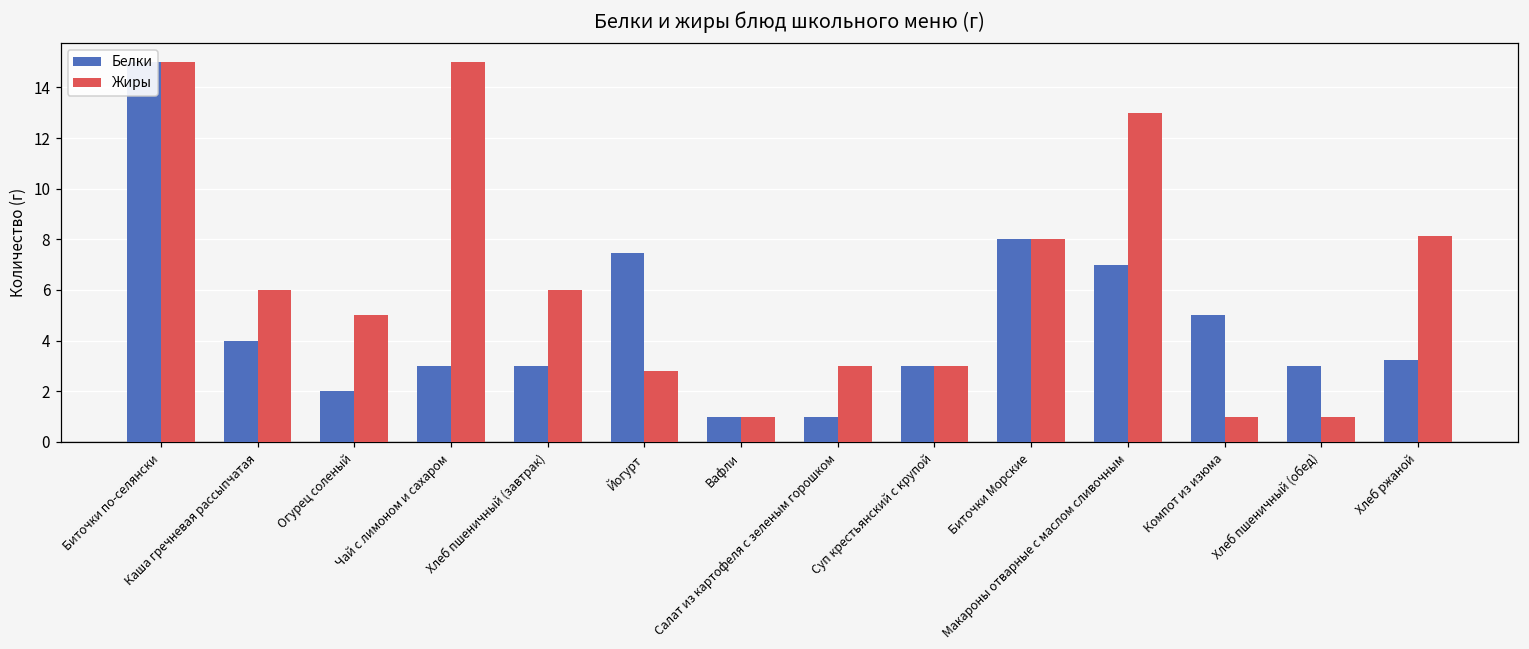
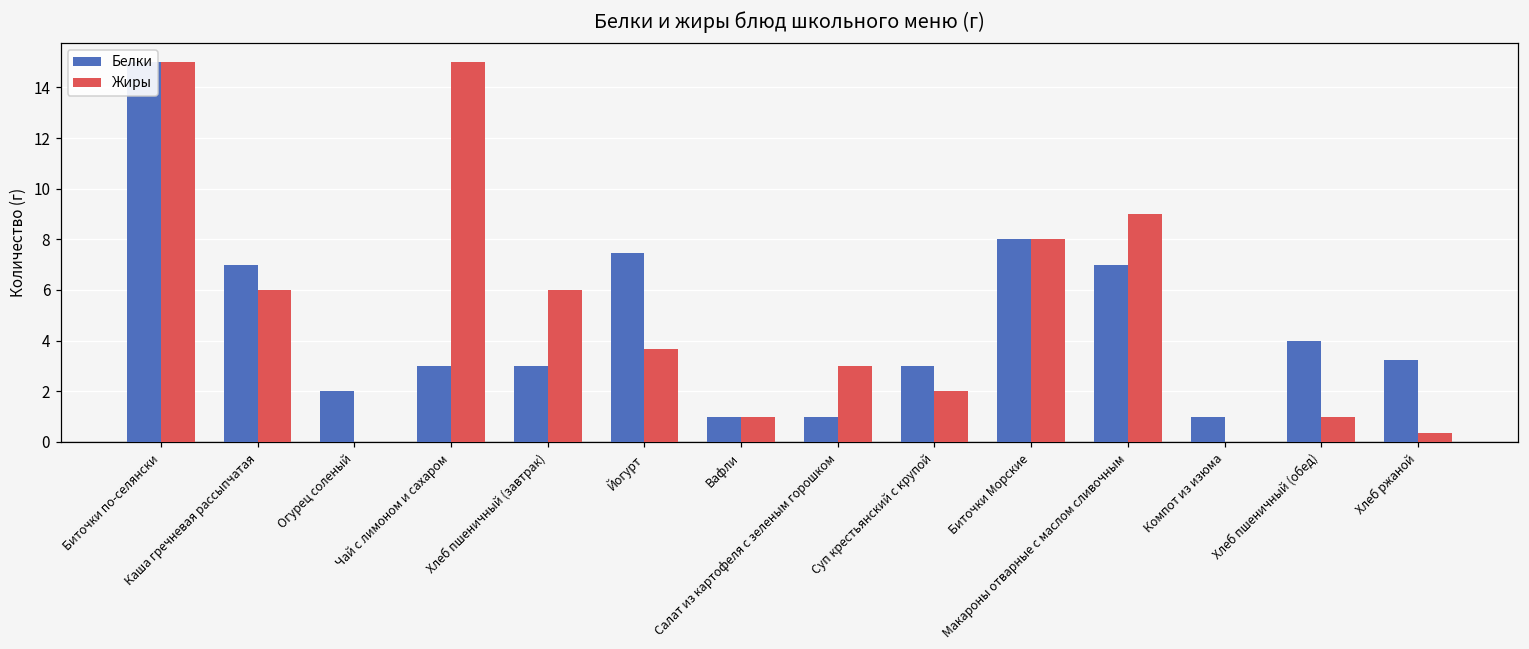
  {
    "Белки": {
-     "Каша гречневая рассыпчатая": 4,
+     "Каша гречневая рассыпчатая": 7,
      "Огурец соленый": 2,
      "Чай с лимоном и сахаром": 3,
      "Хлеб пшеничный (завтрак)": 3,
      "Йогурт": 7.5,
      "Вафли": 1,
      "Салат из картофеля с зеленым горошком": 1,
      "Суп крестьянский с крупой": 3,
      "Биточки Морские": 8,
      "Макароны отварные с маслом сливочным": 7,
-     "Компот из изюма": 5,
-     "Хлеб пшеничный (обед)": 3,
+     "Компот из изюма": 1,
+     "Хлеб пшеничный (обед)": 4,
      "Хлеб ржаной": 3.3
    },
    "Жиры": {
      "Биточки по-селянски": 15.0,
      "Каша гречневая рассыпчатая": 6.0,
-     "Огурец соленый": 5,
+     "Огурец соленый": 0,
      "Чай с лимоном и сахаром": 15.0,
      "Хлеб пшеничный (завтрак)": 6.0,
-     "Йогурт": 2.8,
+     "Йогурт": 3.7,
      "Вафли": 1.0,
      "Салат из картофеля с зеленым горошком": 3.0,
-     "Суп крестьянский с крупой": 3,
+     "Суп крестьянский с крупой": 2,
      "Биточки Морские": 8.0,
-     "Макароны отварные с маслом сливочным": 13,
-     "Компот из изюма": 1,
+     "Макароны отварные с маслом сливочным": 9,
+     "Компот из изюма": 0,
      "Хлеб пшеничный (обед)": 1.0,
-     "Хлеб ржаной": 8.1
+     "Хлеб ржаной": 0.4
    }
  }
